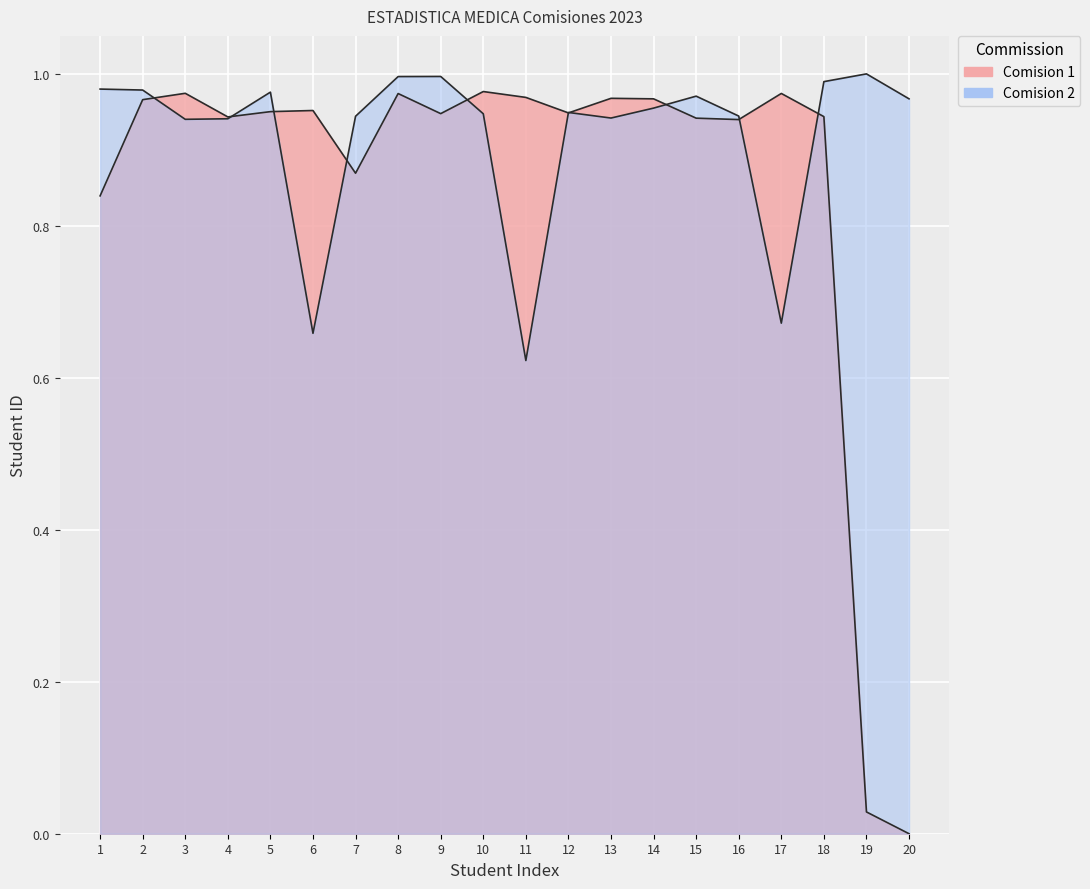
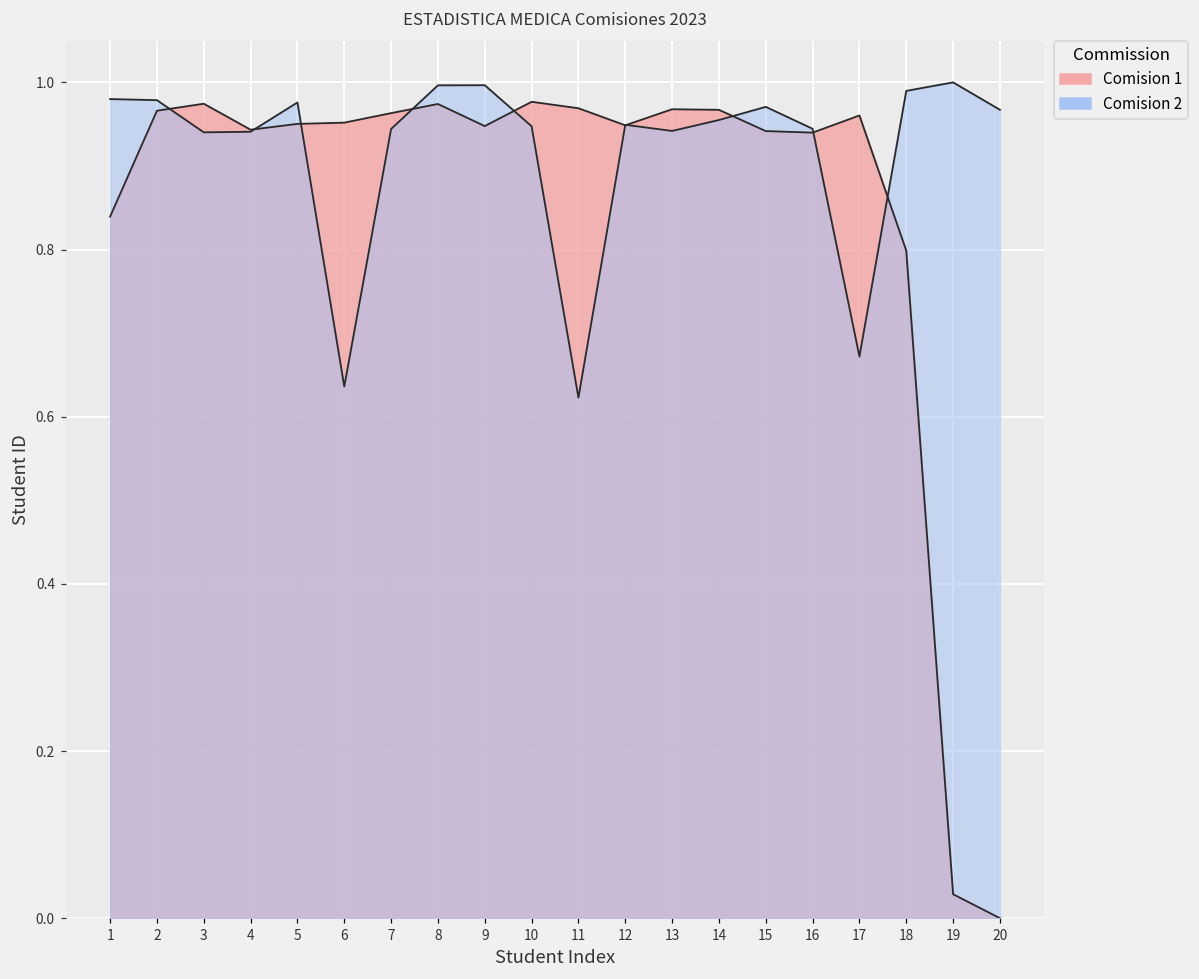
  {
    "Comision 1": {
      "1": 0.84,
      "2": 0.97,
      "3": 0.97,
      "5": 0.95,
      "6": 0.95,
-     "7": 0.87,
+     "7": 0.96,
      "8": 0.97,
      "9": 0.95,
      "10": 0.98,
      "11": 0.97,
      "13": 0.97,
      "14": 0.97,
      "15": 0.94,
      "16": 0.94,
-     "17": 0.97,
-     "18": 0.94,
+     "17": 0.96,
+     "18": 0.80,
      "19": 0.03,
      "20": 0.00
    },
    "Comision 2": {
      "1": 0.98,
      "2": 0.98,
      "3": 0.94,
      "5": 0.98,
-     "6": 0.66,
+     "6": 0.64,
      "7": 0.94,
      "8": 1.00,
      "9": 1.00,
      "10": 0.95,
      "11": 0.62,
      "13": 0.94,
      "14": 0.95,
      "15": 0.97,
      "16": 0.94,
      "17": 0.67,
      "18": 0.99,
      "19": 1.00,
      "20": 0.97
    }
  }
